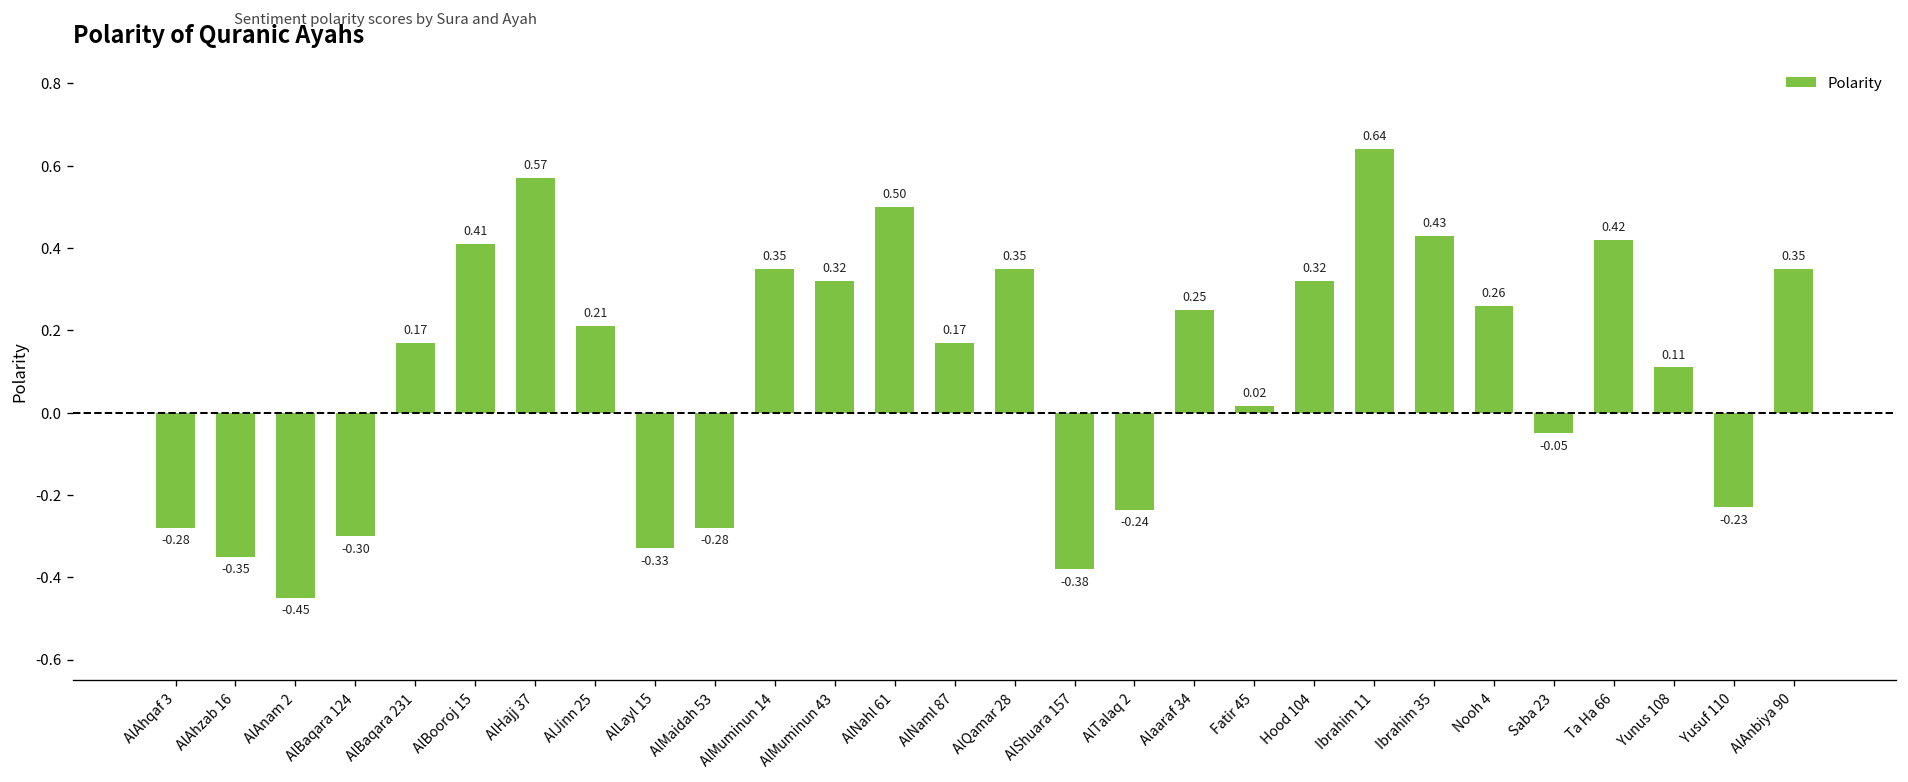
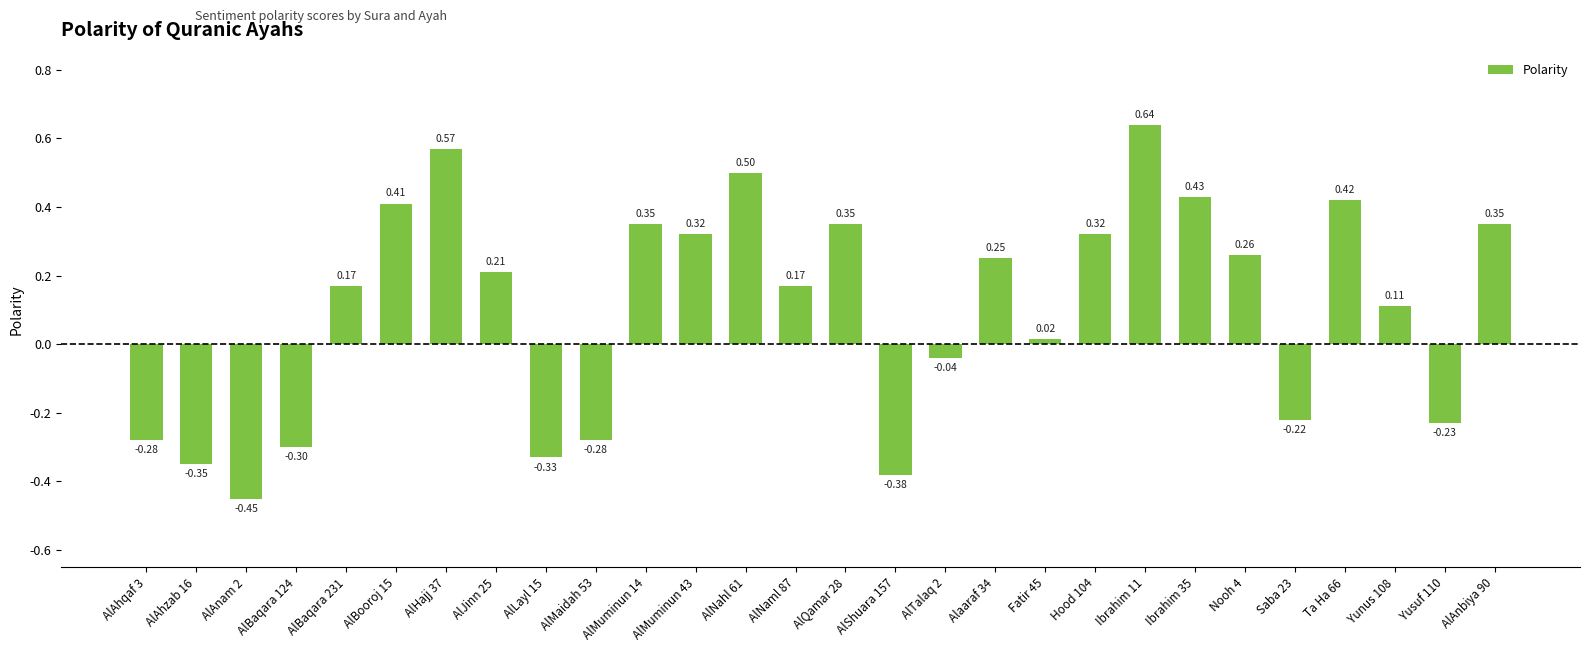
  {
    "AlAhqaf 3": -0.28,
    "AlAhzab 16": -0.35,
    "AlAnam 2": -0.45,
    "AlBaqara 124": -0.30,
    "AlBaqara 231": 0.17,
    "AlBooroj 15": 0.41,
    "AlHajj 37": 0.57,
    "AlJinn 25": 0.21,
    "AlLayl 15": -0.33,
    "AlMaidah 53": -0.28,
    "AlMuminun 14": 0.35,
    "AlMuminun 43": 0.32,
    "AlNahl 61": 0.50,
    "AlNaml 87": 0.17,
    "AlQamar 28": 0.35,
    "AlShuara 157": -0.38,
-   "AlTalaq 2": -0.24,
+   "AlTalaq 2": -0.04,
    "Alaaraf 34": 0.25,
    "Fatir 45": 0.02,
    "Hood 104": 0.32,
    "Ibrahim 11": 0.64,
    "Ibrahim 35": 0.43,
    "Nooh 4": 0.26,
-   "Saba 23": -0.05,
+   "Saba 23": -0.22,
    "Ta Ha 66": 0.42,
    "Yunus 108": 0.11,
    "Yusuf 110": -0.23,
    "AlAnbiya 90": 0.35
  }
